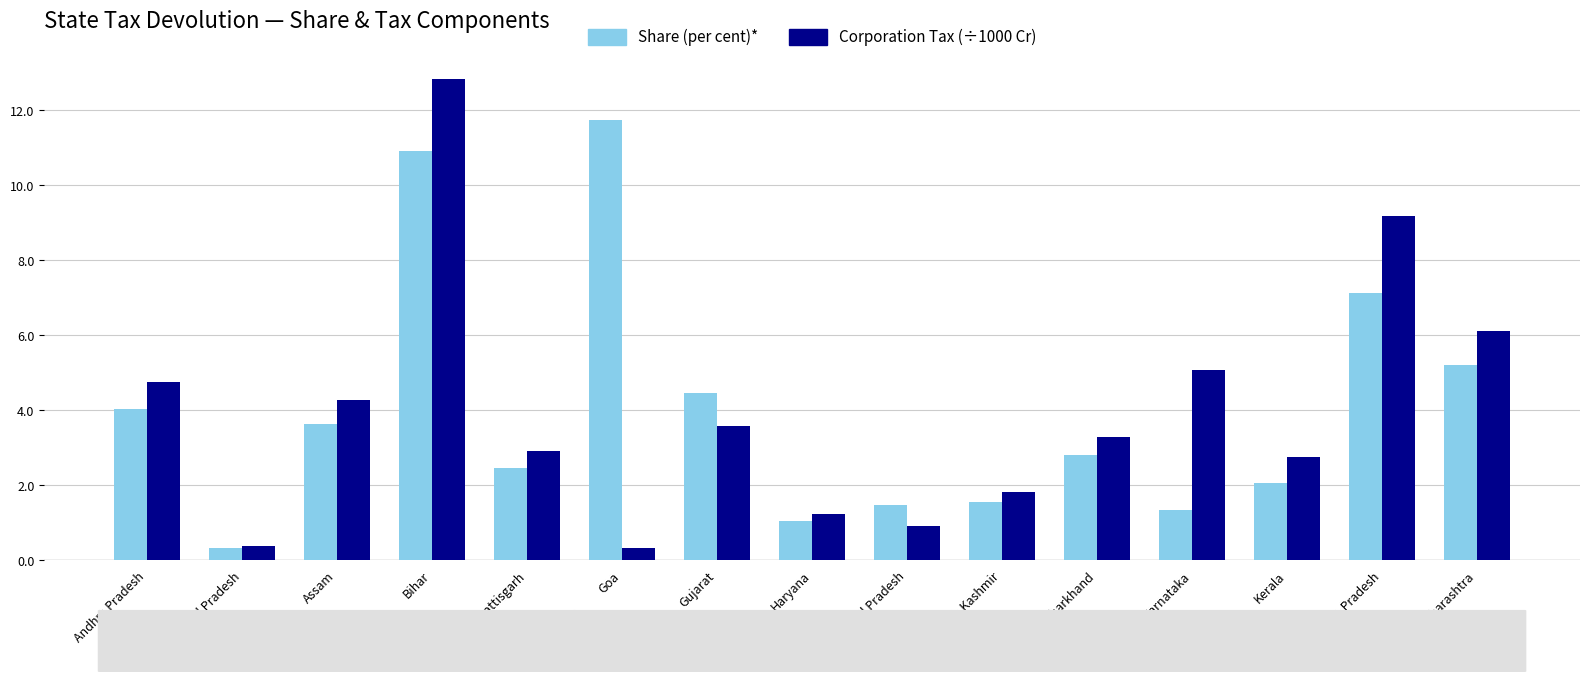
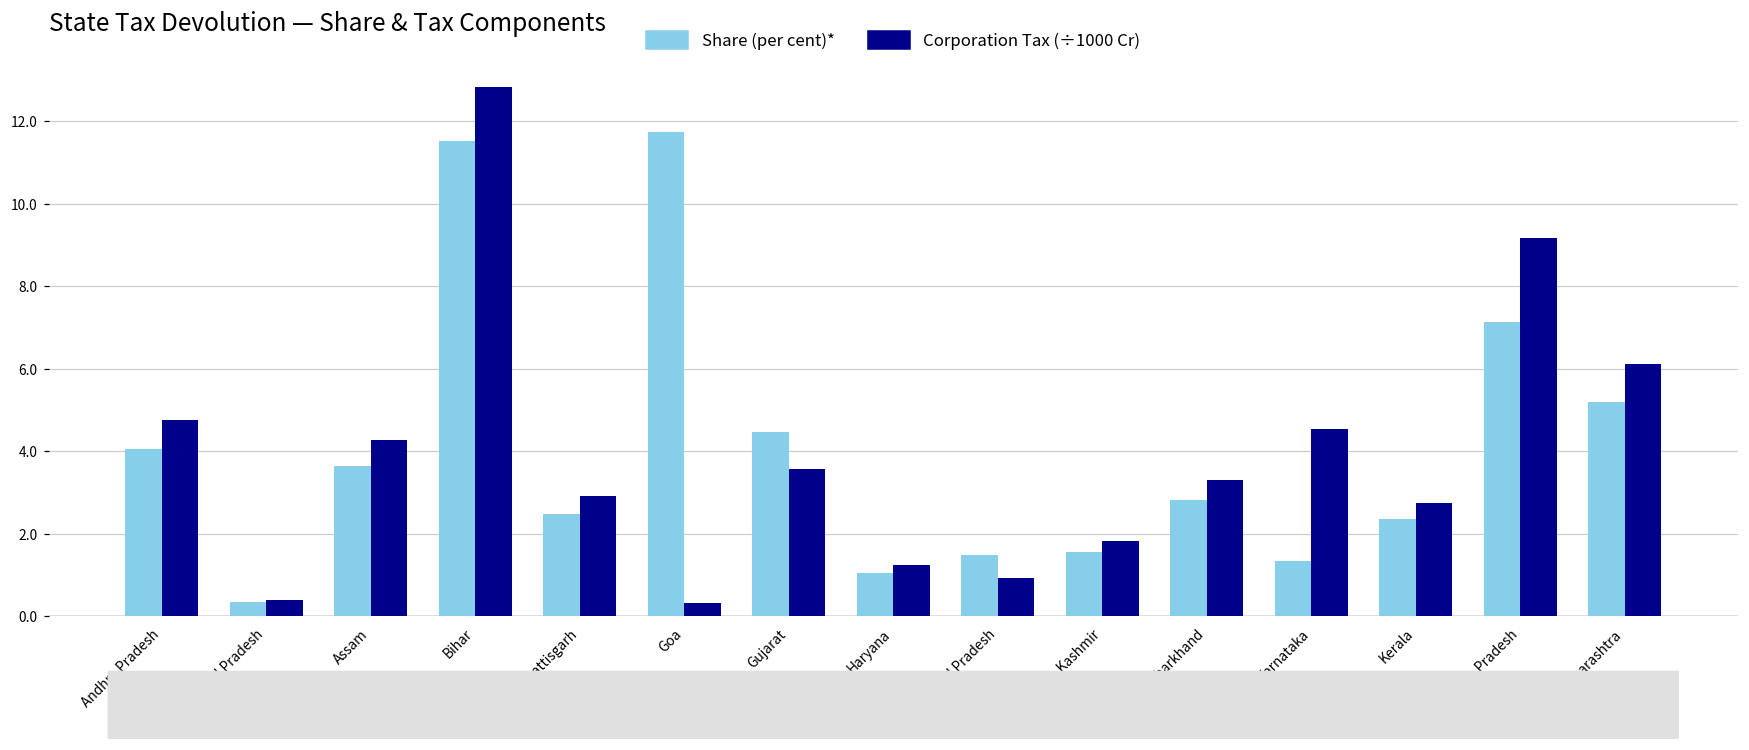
  {
    "Share (per cent)*": {
      "Andhra Pradesh": 4.0,
      "Arunachal Pradesh": 0.3,
      "Assam": 3.6,
-     "Bihar": 10.9,
+     "Bihar": 11.5,
      "Chhattisgarh": 2.5,
      "Goa": 11.7,
      "Gujarat": 4.5,
      "Haryana": 1.0,
      "Himachal Pradesh": 1.5,
      "Jammu & Kashmir": 1.6,
      "Jharkhand": 2.8,
      "Karnataka": 1.3,
-     "Kerala": 2.1,
+     "Kerala": 2.3,
      "Madhya Pradesh": 7.1,
      "Maharashtra": 5.2
    },
    "Corporation Tax (÷1000 Cr)": {
      "Andhra Pradesh": 4.8,
      "Arunachal Pradesh": 0.4,
      "Assam": 4.3,
      "Bihar": 12.8,
      "Chhattisgarh": 2.9,
      "Goa": 0.3,
      "Gujarat": 3.6,
      "Haryana": 1.2,
      "Himachal Pradesh": 0.9,
      "Jammu & Kashmir": 1.8,
      "Jharkhand": 3.3,
-     "Karnataka": 5.1,
+     "Karnataka": 4.5,
      "Kerala": 2.8,
      "Madhya Pradesh": 9.2,
      "Maharashtra": 6.1
    }
  }
